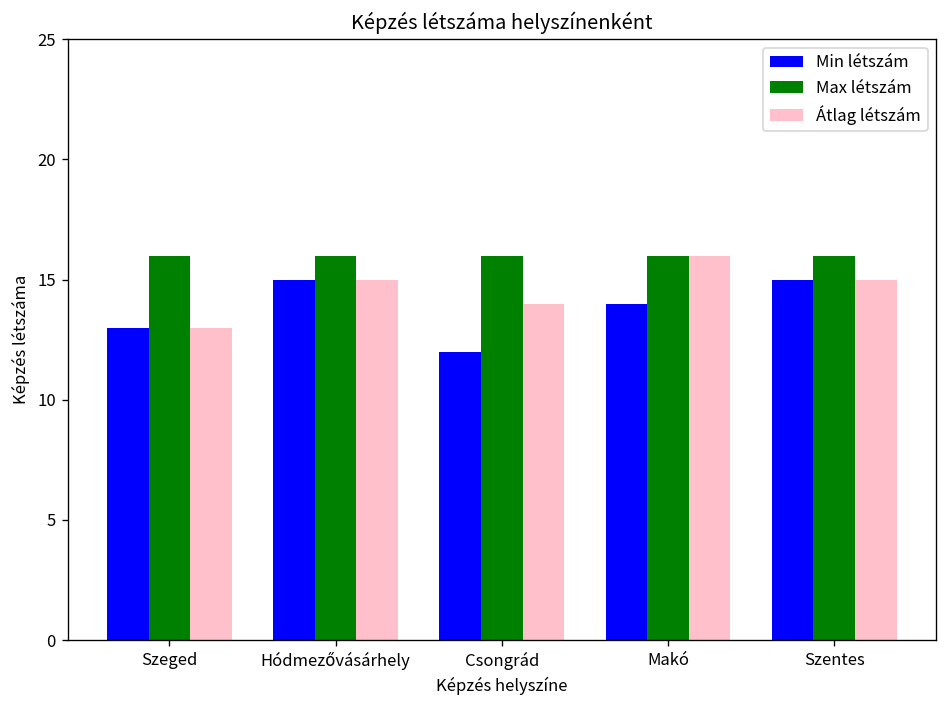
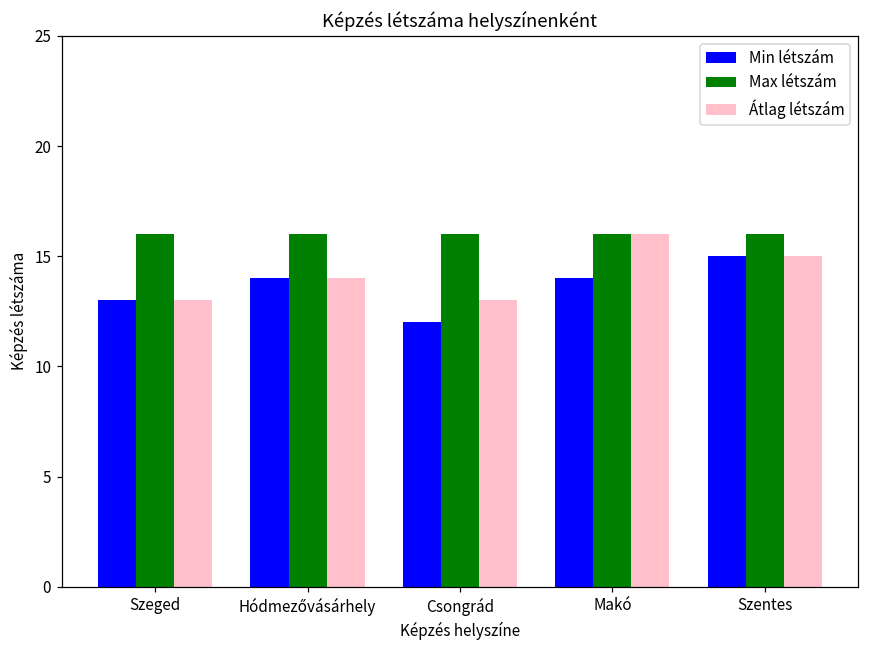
  {
    "Min létszám": {
      "Szeged": 13,
-     "Hódmezővásárhely": 15,
+     "Hódmezővásárhely": 14,
      "Csongrád": 12,
      "Makó": 14,
      "Szentes": 15
    },
    "Max létszám": {
      "Szeged": 16,
      "Hódmezővásárhely": 16,
      "Csongrád": 16,
      "Makó": 16,
      "Szentes": 16
    },
    "Átlag létszám": {
      "Szeged": 13,
-     "Hódmezővásárhely": 15,
-     "Csongrád": 14,
+     "Hódmezővásárhely": 14,
+     "Csongrád": 13,
      "Makó": 16,
      "Szentes": 15
    }
  }
